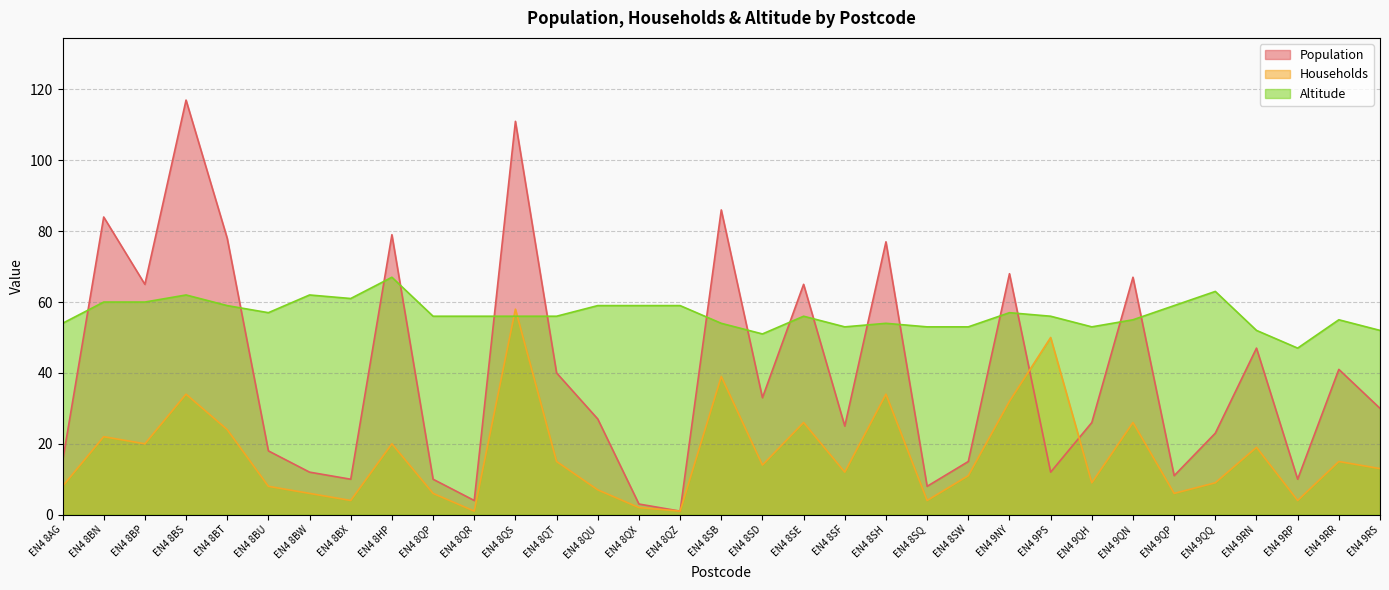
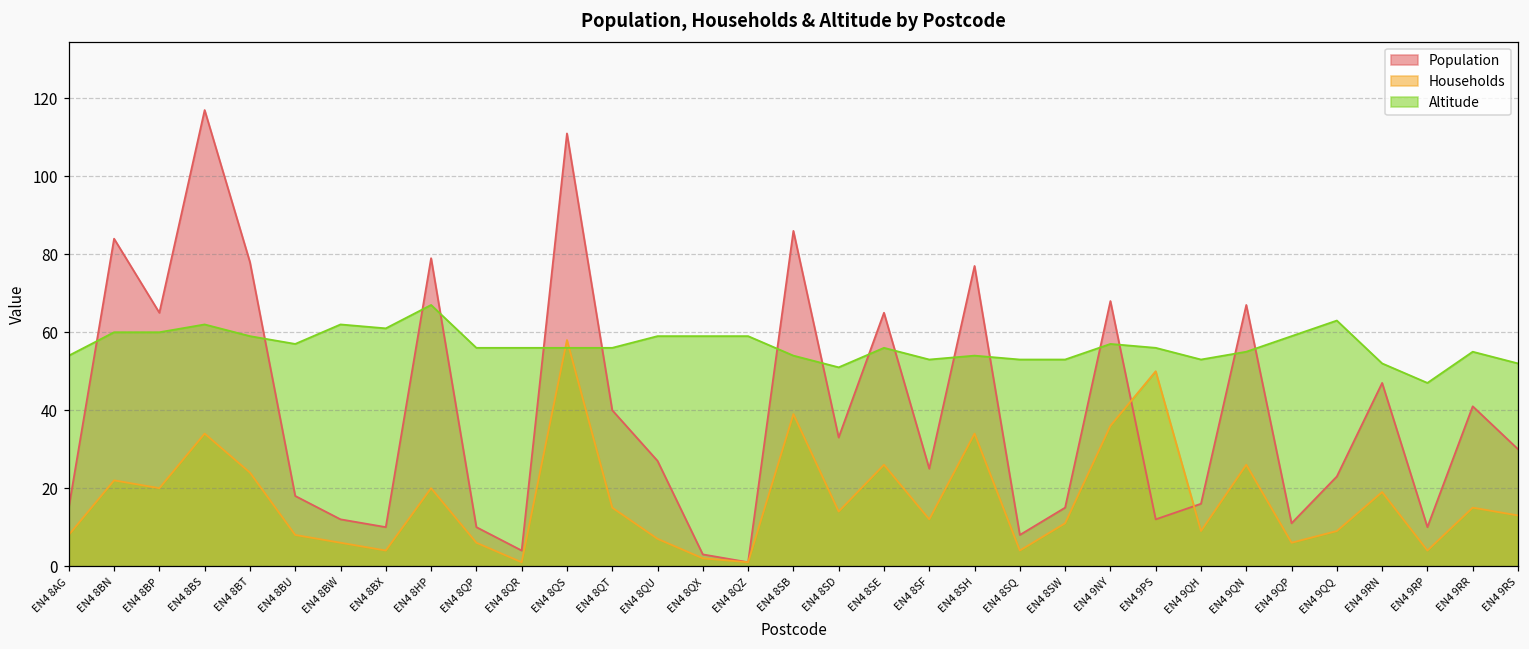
  {
    "Population": {
      "EN4 8AG": 15,
      "EN4 8BN": 84,
      "EN4 8BP": 65,
      "EN4 8BS": 117,
      "EN4 8BT": 78,
      "EN4 8BU": 18,
      "EN4 8BW": 12,
      "EN4 8BX": 10,
      "EN4 8HP": 79,
      "EN4 8QP": 10,
      "EN4 8QR": 4,
      "EN4 8QS": 111,
      "EN4 8QT": 40,
      "EN4 8QU": 27,
      "EN4 8QX": 3,
      "EN4 8SB": 86,
      "EN4 8SD": 33,
      "EN4 8SE": 65,
      "EN4 8SF": 25,
      "EN4 8SH": 77,
      "EN4 8SQ": 8,
      "EN4 8SW": 15,
      "EN4 9NY": 68,
      "EN4 9PS": 12,
-     "EN4 9QH": 26,
+     "EN4 9QH": 16,
      "EN4 9QN": 67,
      "EN4 9QP": 11,
      "EN4 9QQ": 23,
      "EN4 9RN": 47,
      "EN4 9RP": 10,
      "EN4 9RR": 41,
      "EN4 9RS": 30
    },
    "Households": {
      "EN4 8AG": 8,
      "EN4 8BN": 22,
      "EN4 8BP": 20,
      "EN4 8BS": 34,
      "EN4 8BT": 24,
      "EN4 8BU": 8,
      "EN4 8BW": 6,
      "EN4 8BX": 4,
      "EN4 8HP": 20,
      "EN4 8QP": 6,
      "EN4 8QR": 1,
      "EN4 8QS": 58,
      "EN4 8QT": 15,
      "EN4 8QU": 7,
      "EN4 8QX": 2,
      "EN4 8SB": 39,
      "EN4 8SD": 14,
      "EN4 8SE": 26,
      "EN4 8SF": 12,
      "EN4 8SH": 34,
      "EN4 8SQ": 4,
      "EN4 8SW": 11,
-     "EN4 9NY": 32,
+     "EN4 9NY": 36,
      "EN4 9PS": 50,
      "EN4 9QH": 9,
      "EN4 9QN": 26,
      "EN4 9QP": 6,
      "EN4 9QQ": 9,
      "EN4 9RN": 19,
      "EN4 9RP": 4,
      "EN4 9RR": 15,
      "EN4 9RS": 13
    },
    "Altitude": {
      "EN4 8AG": 54,
      "EN4 8BN": 60,
      "EN4 8BP": 60,
      "EN4 8BS": 62,
      "EN4 8BT": 59,
      "EN4 8BU": 57,
      "EN4 8BW": 62,
      "EN4 8BX": 61,
      "EN4 8HP": 67,
      "EN4 8QP": 56,
      "EN4 8QR": 56,
      "EN4 8QS": 56,
      "EN4 8QT": 56,
      "EN4 8QU": 59,
      "EN4 8QX": 59,
      "EN4 8QZ": 59,
      "EN4 8SB": 54,
      "EN4 8SD": 51,
      "EN4 8SE": 56,
      "EN4 8SF": 53,
      "EN4 8SH": 54,
      "EN4 8SQ": 53,
      "EN4 8SW": 53,
      "EN4 9NY": 57,
      "EN4 9PS": 56,
      "EN4 9QH": 53,
      "EN4 9QN": 55,
      "EN4 9QP": 59,
      "EN4 9QQ": 63,
      "EN4 9RN": 52,
      "EN4 9RP": 47,
      "EN4 9RR": 55,
      "EN4 9RS": 52
    }
  }
